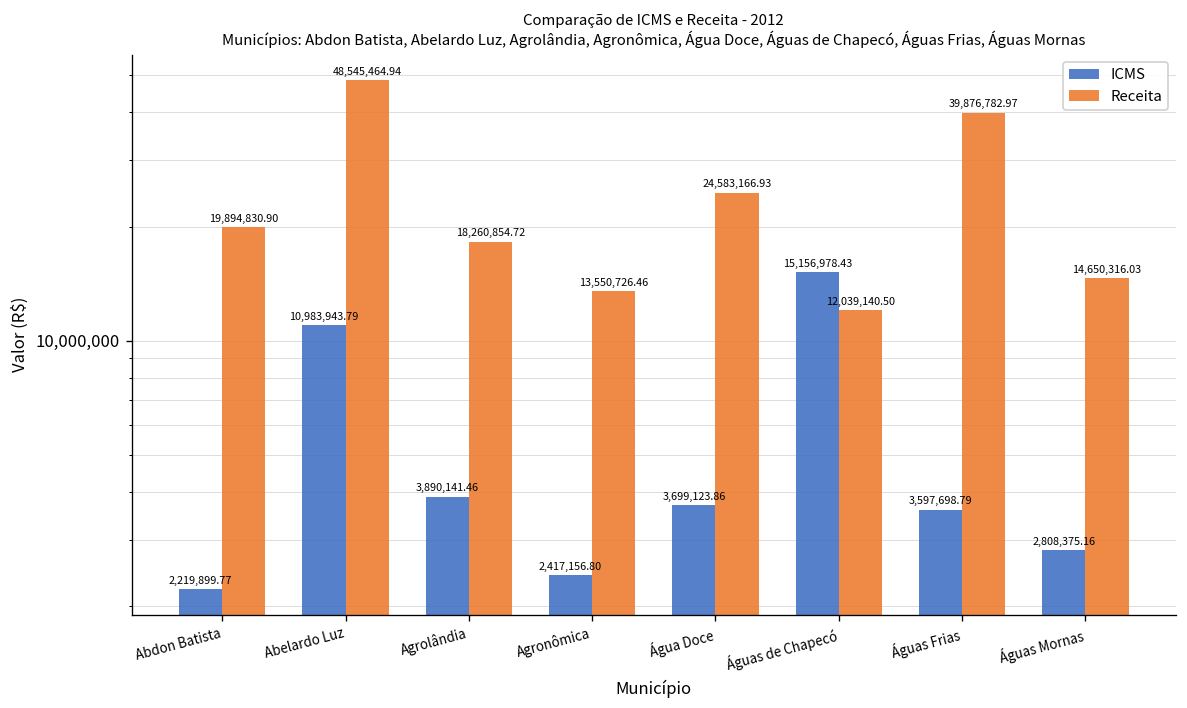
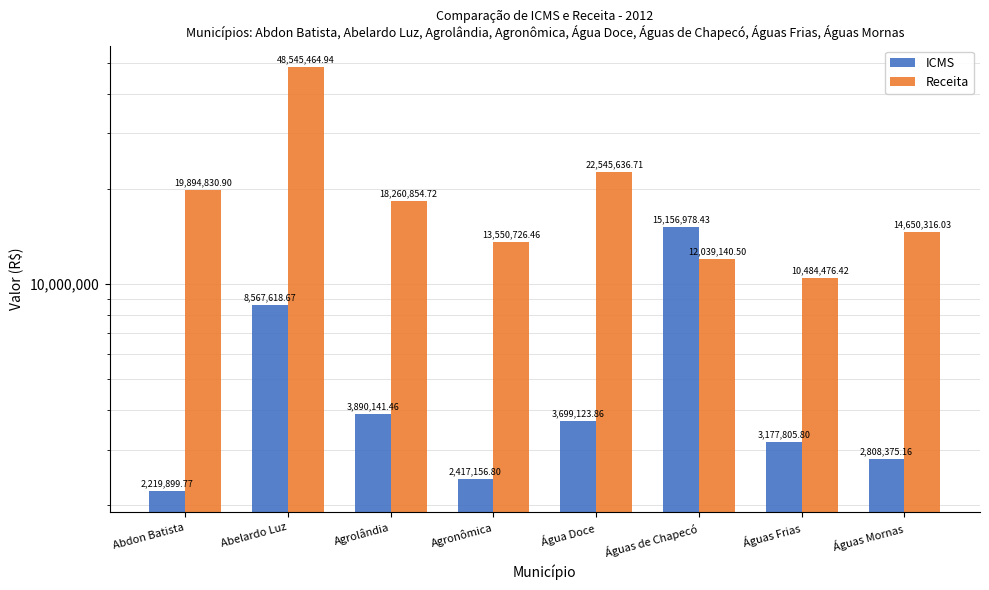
  {
    "ICMS": {
      "Abdon Batista": "2,219,899.77",
-     "Abelardo Luz": "10,983,943.79",
+     "Abelardo Luz": "8,567,618.67",
      "Agrolândia": "3,890,141.46",
      "Agronômica": "2,417,156.80",
      "Água Doce": "3,699,123.86",
      "Águas de Chapecó": "15,156,978.43",
-     "Águas Frias": "3,597,698.79",
+     "Águas Frias": "3,177,805.80",
      "Águas Mornas": "2,808,375.16"
    },
    "Receita": {
      "Abdon Batista": "19,894,830.90",
      "Abelardo Luz": "48,545,464.94",
      "Agrolândia": "18,260,854.72",
      "Agronômica": "13,550,726.46",
-     "Água Doce": "24,583,166.93",
+     "Água Doce": "22,545,636.71",
      "Águas de Chapecó": "12,039,140.50",
-     "Águas Frias": "39,876,782.97",
+     "Águas Frias": "10,484,476.42",
      "Águas Mornas": "14,650,316.03"
    }
  }
